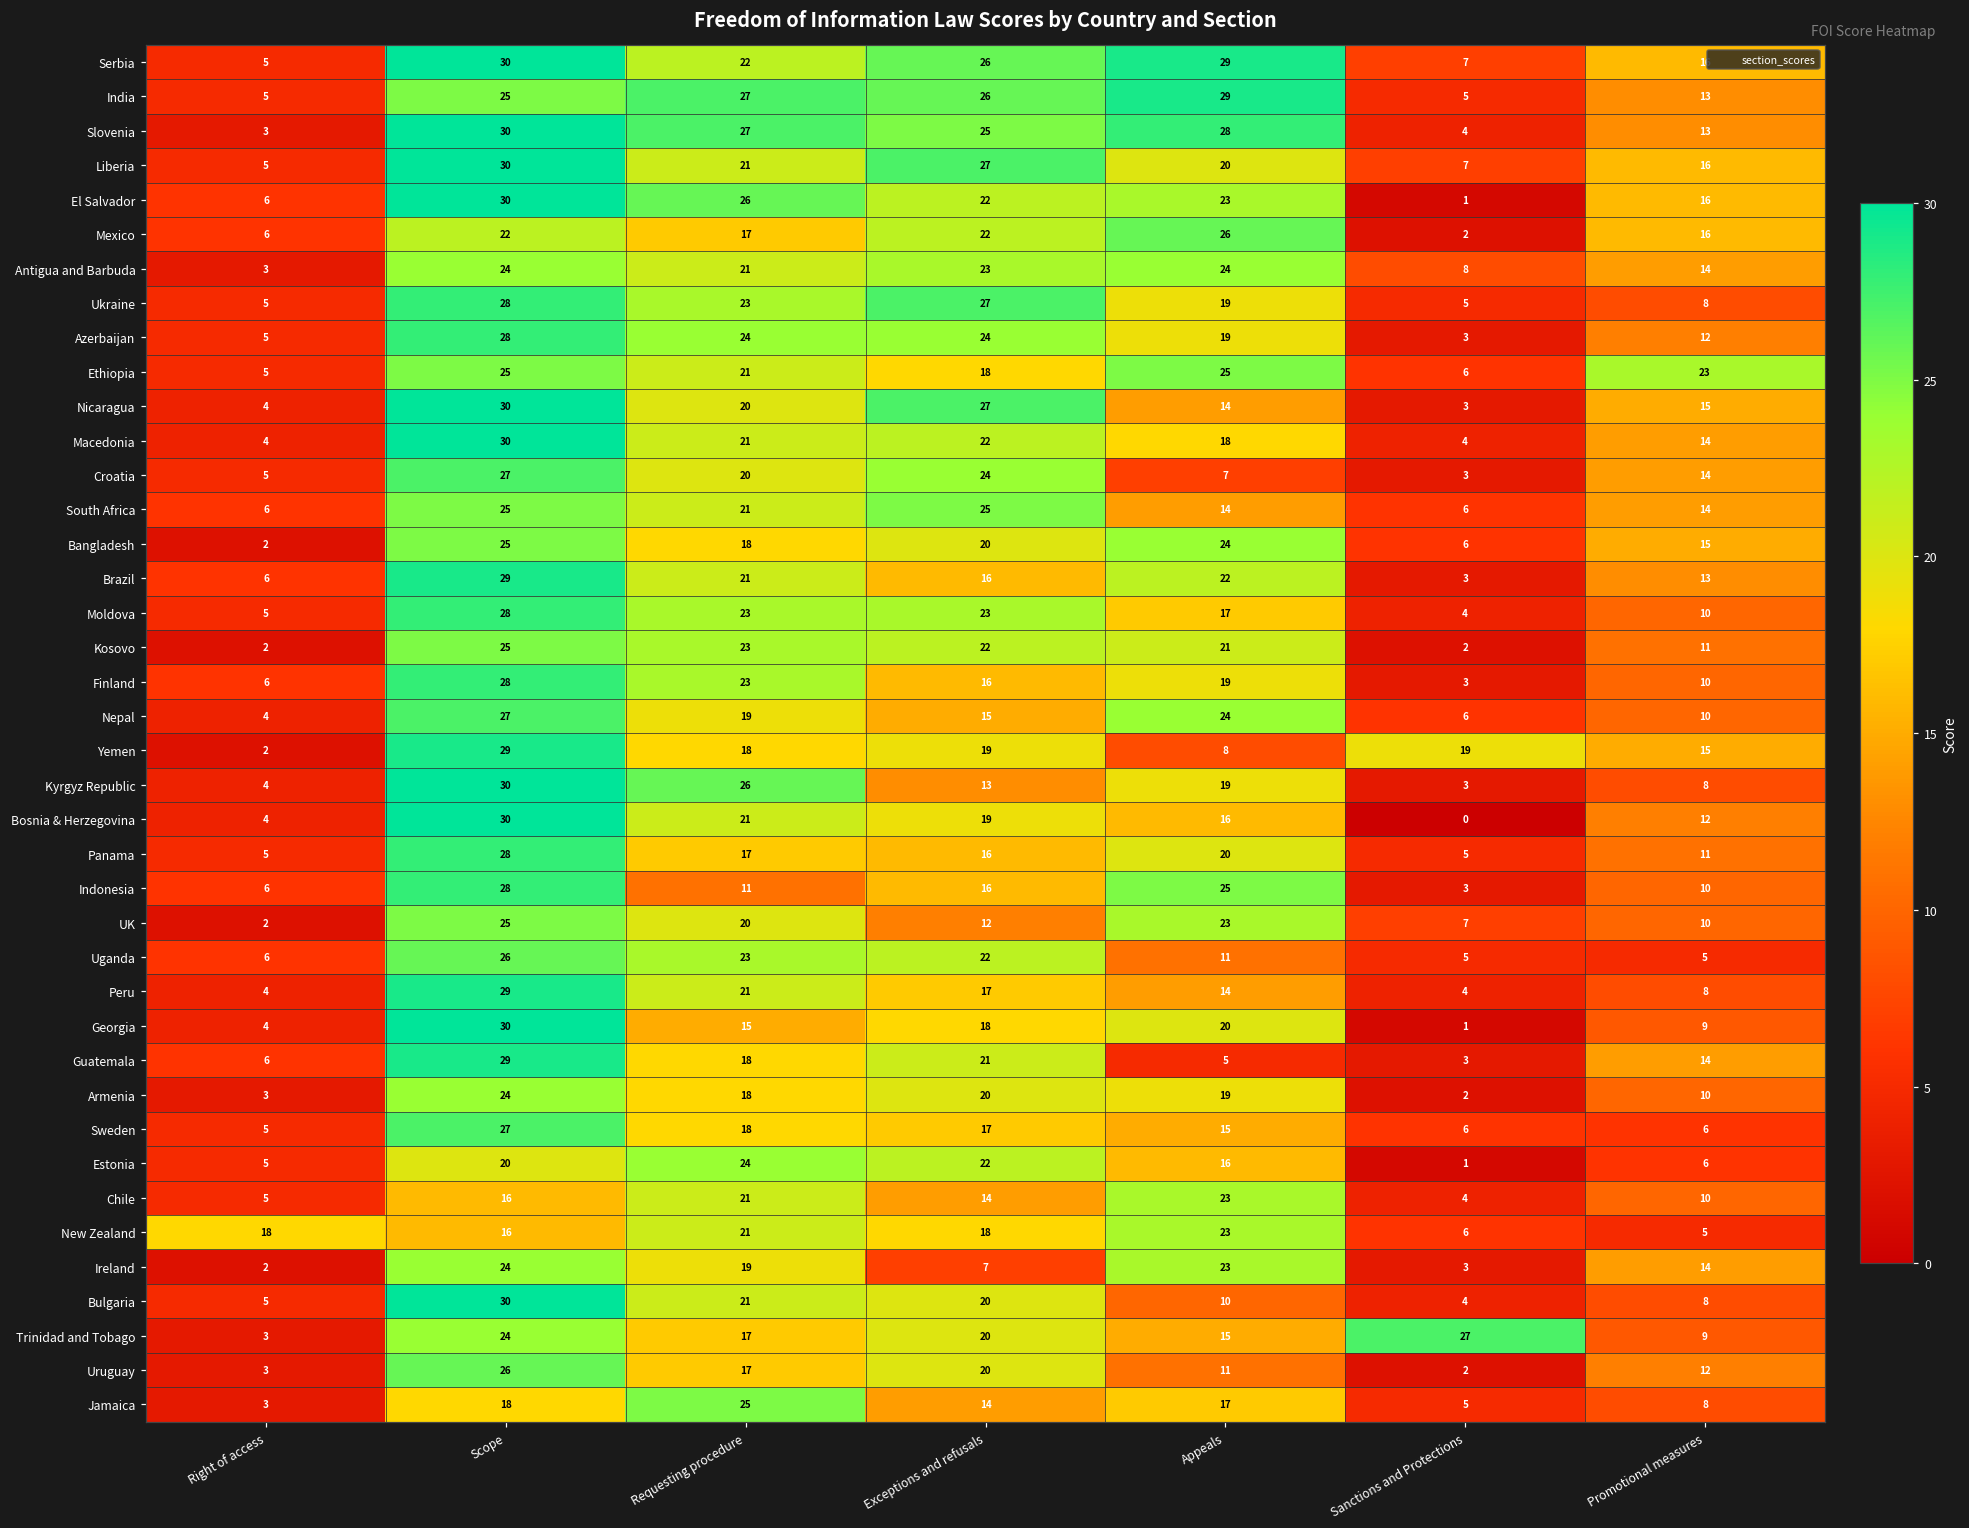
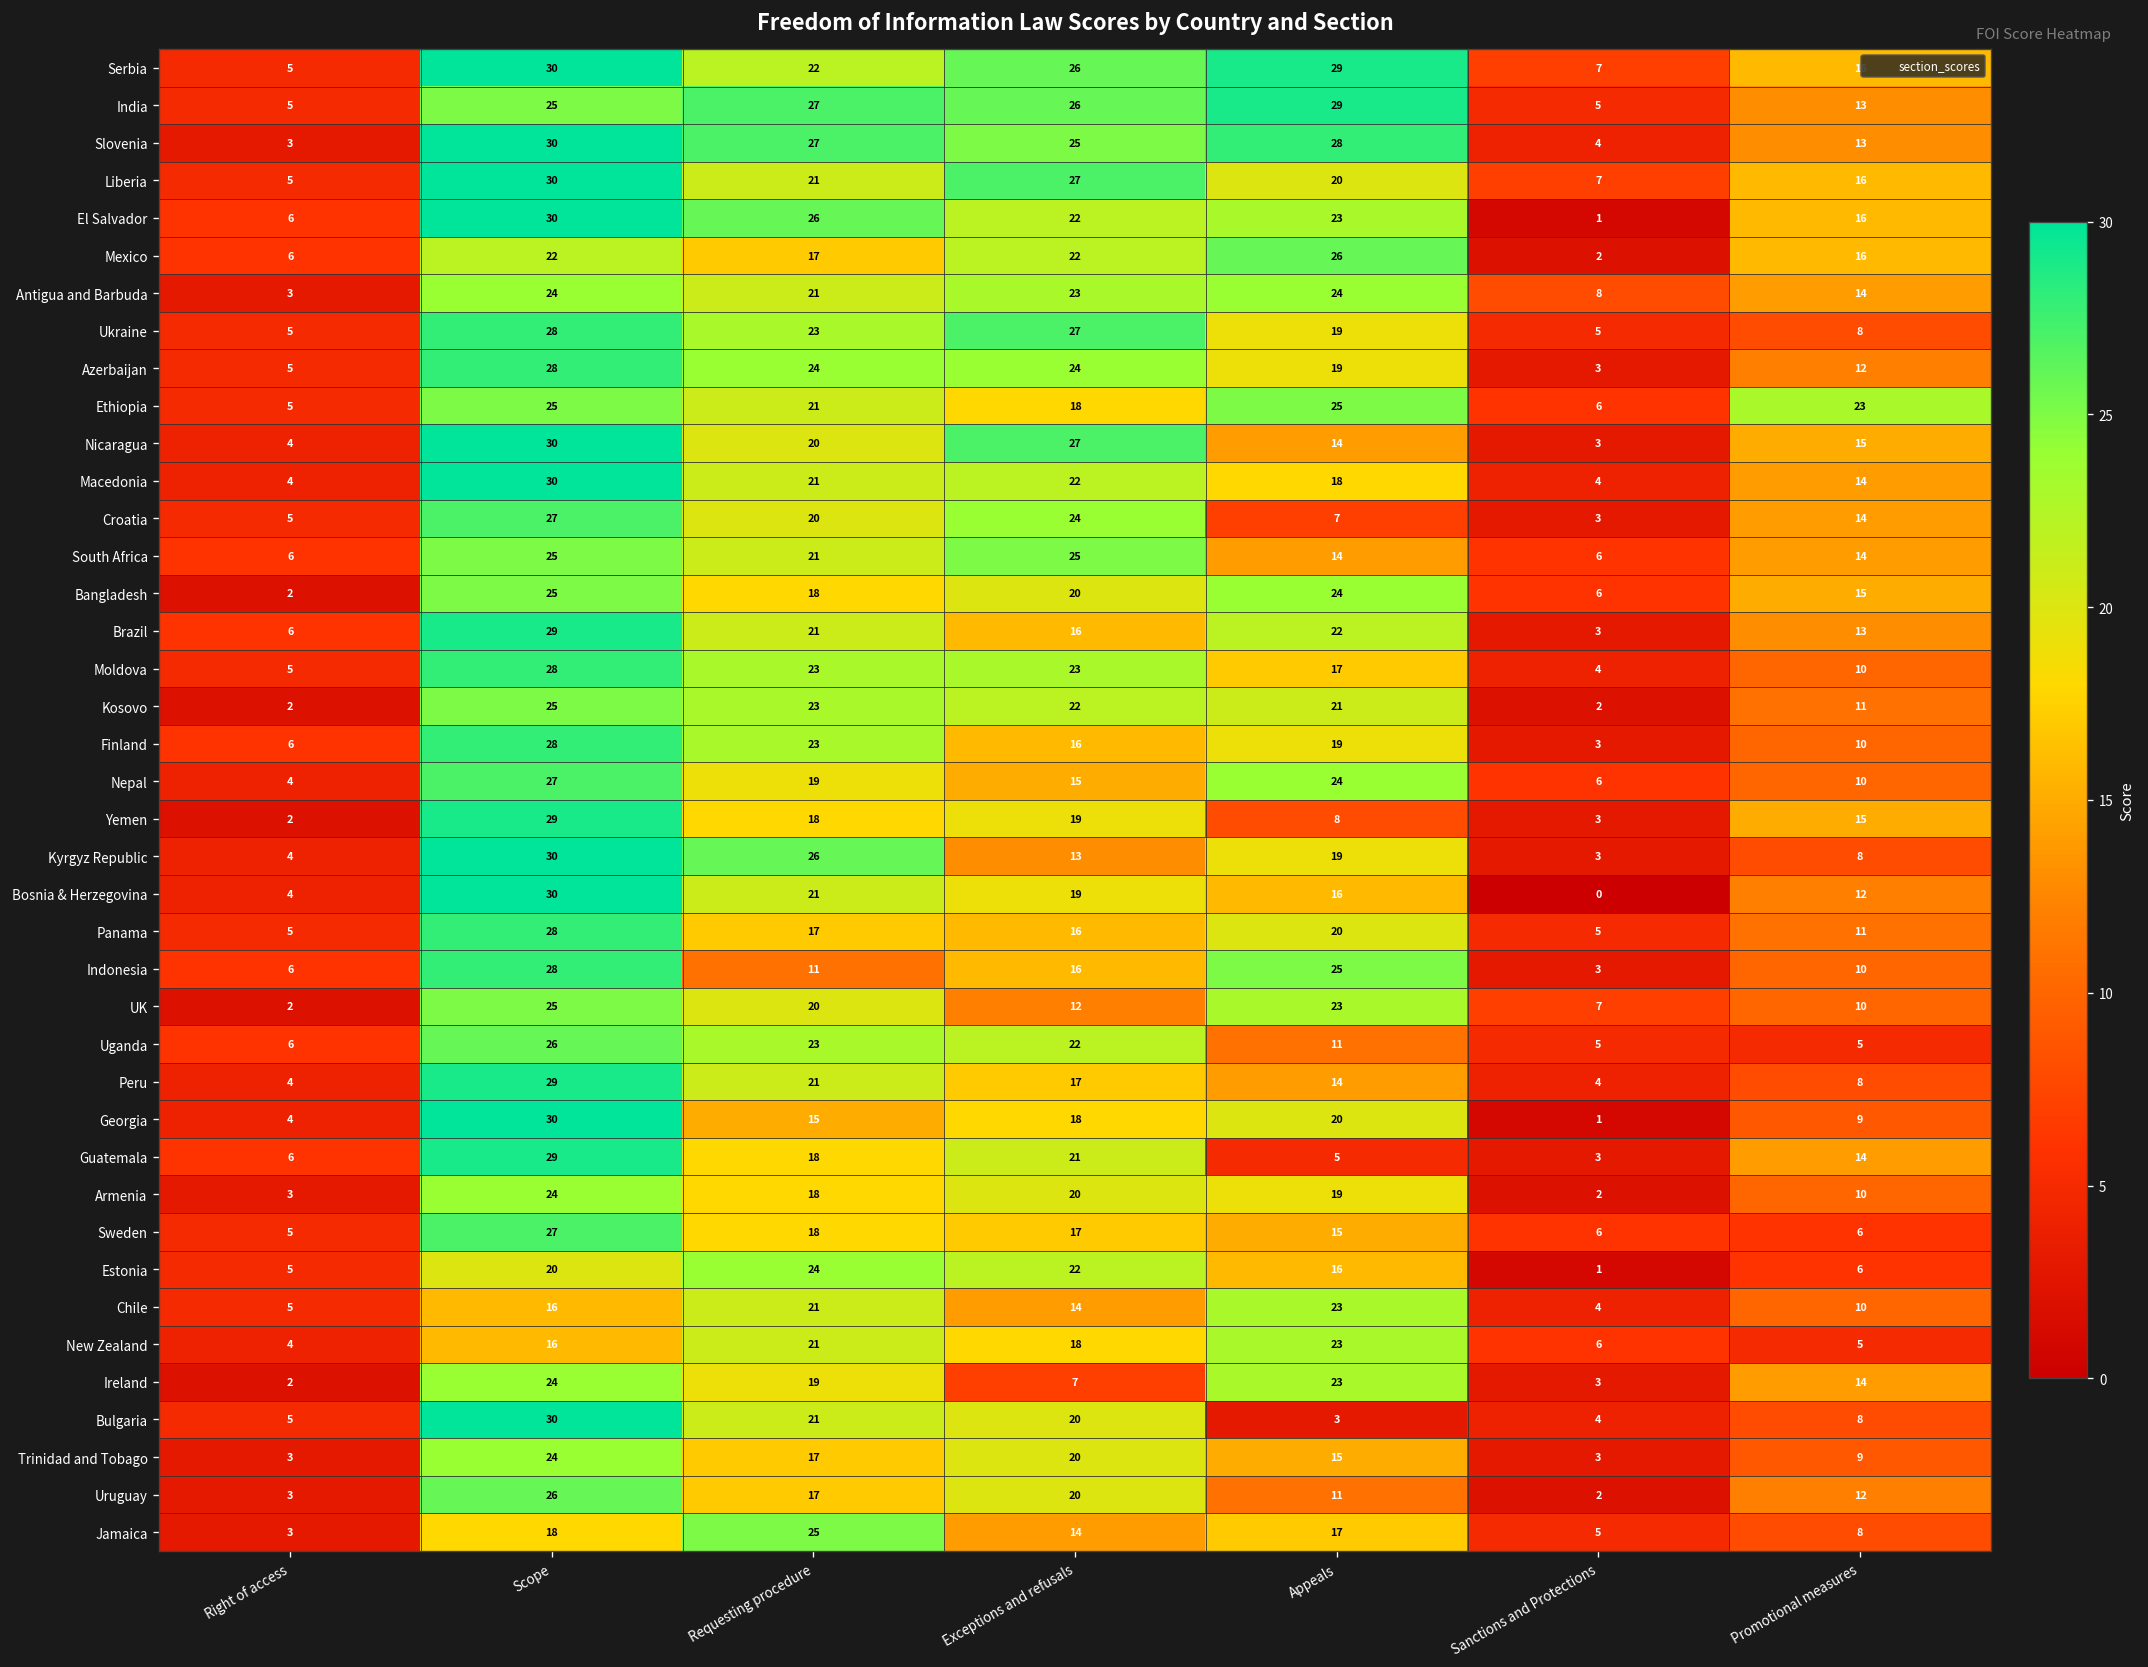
  {
    "Yemen": {
      "Right of access": 2,
      "Scope": 29,
      "Requesting procedure": 18,
      "Exceptions and refusals": 19,
      "Appeals": 8,
-     "Sanctions and Protections": 19,
+     "Sanctions and Protections": 3,
      "Promotional measures": 15
    },
    "New Zealand": {
-     "Right of access": 18,
+     "Right of access": 4,
      "Scope": 16,
      "Requesting procedure": 21,
      "Exceptions and refusals": 18,
      "Appeals": 23,
      "Sanctions and Protections": 6,
      "Promotional measures": 5
    },
    "Bulgaria": {
      "Right of access": 5,
      "Scope": 30,
      "Requesting procedure": 21,
      "Exceptions and refusals": 20,
-     "Appeals": 10,
+     "Appeals": 3,
      "Sanctions and Protections": 4,
      "Promotional measures": 8
    },
    "Trinidad and Tobago": {
      "Right of access": 3,
      "Scope": 24,
      "Requesting procedure": 17,
      "Exceptions and refusals": 20,
      "Appeals": 15,
-     "Sanctions and Protections": 27,
+     "Sanctions and Protections": 3,
      "Promotional measures": 9
    }
  }
